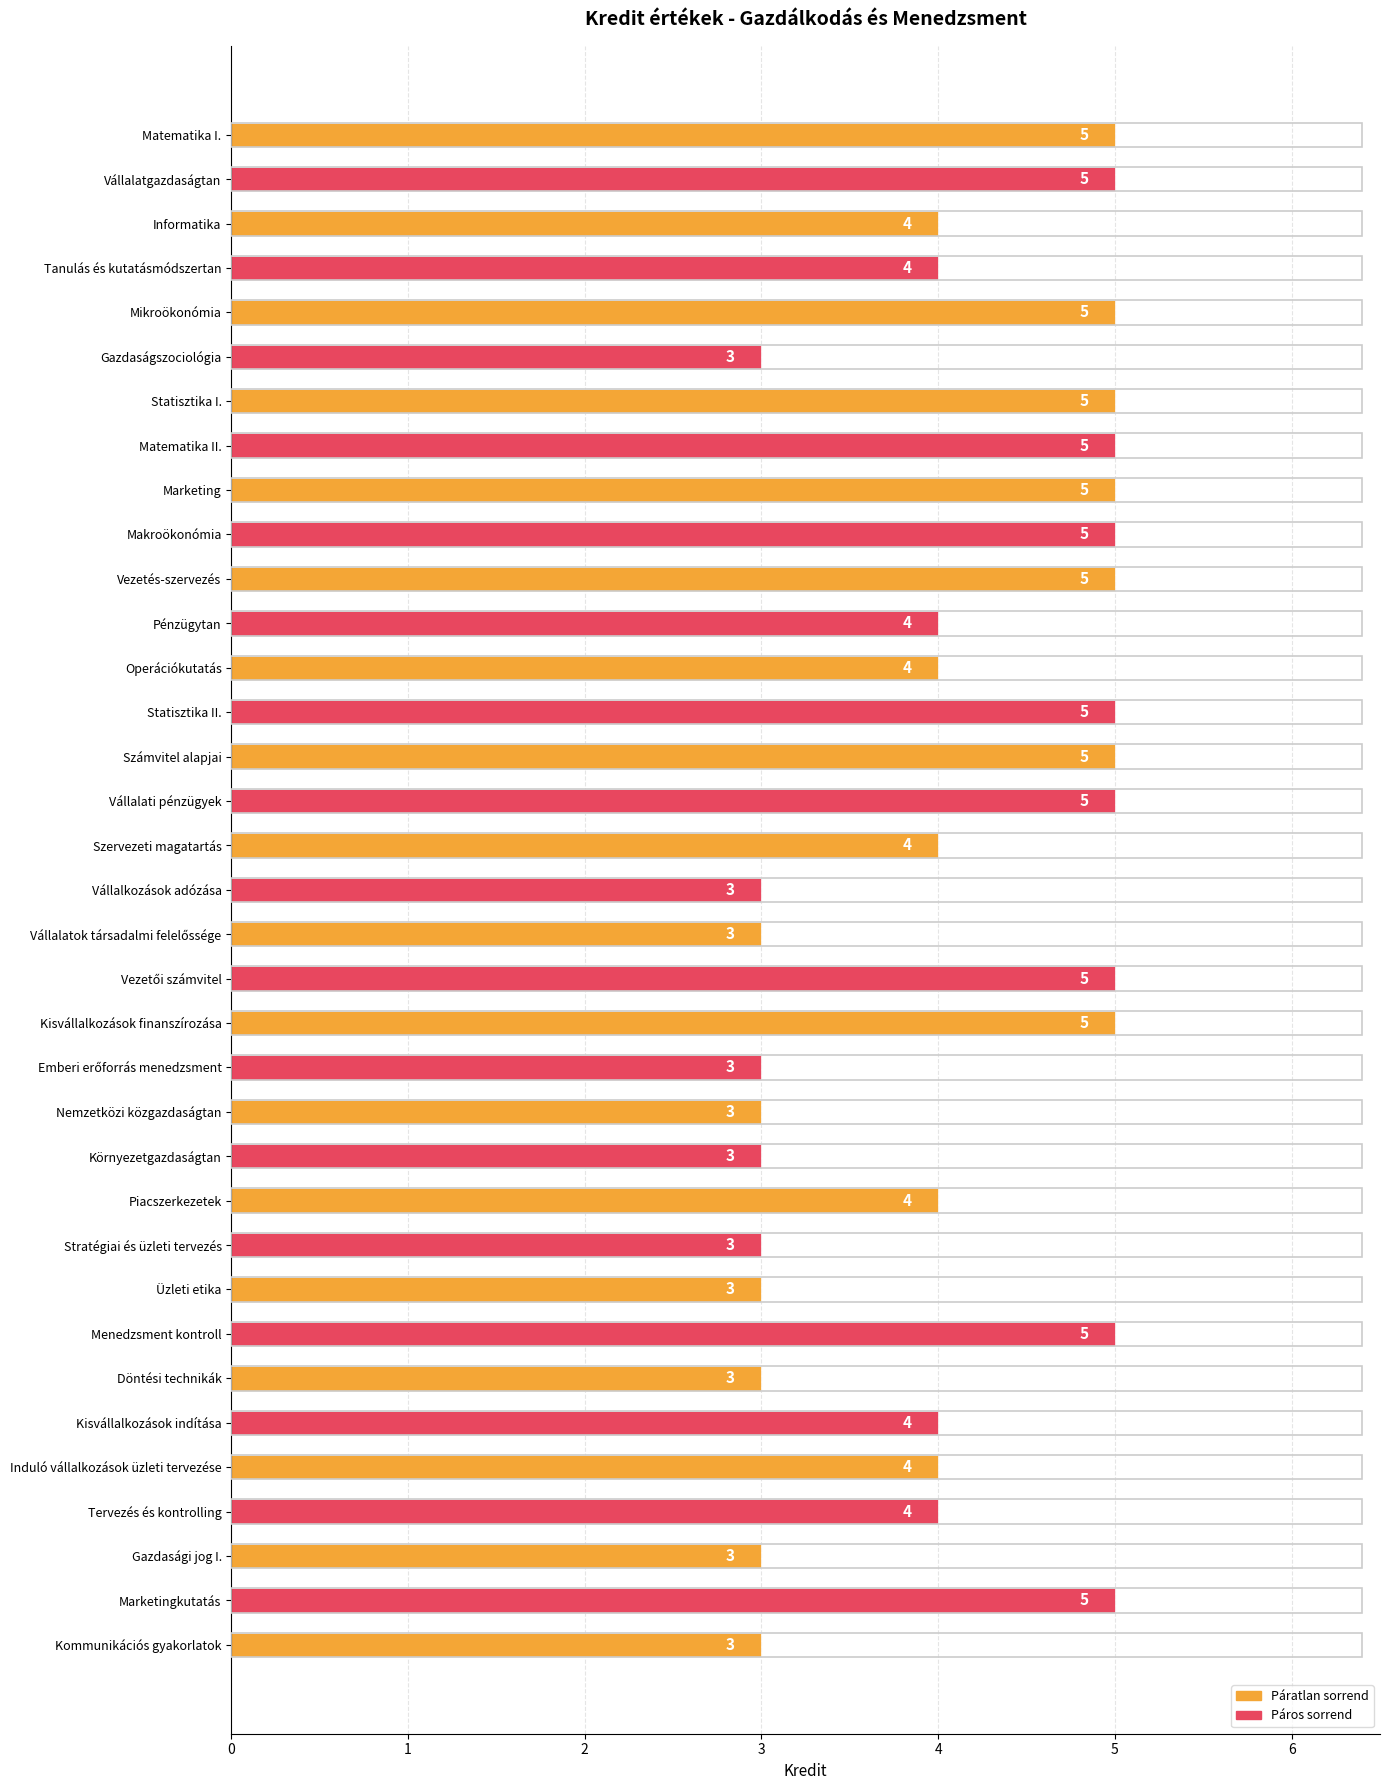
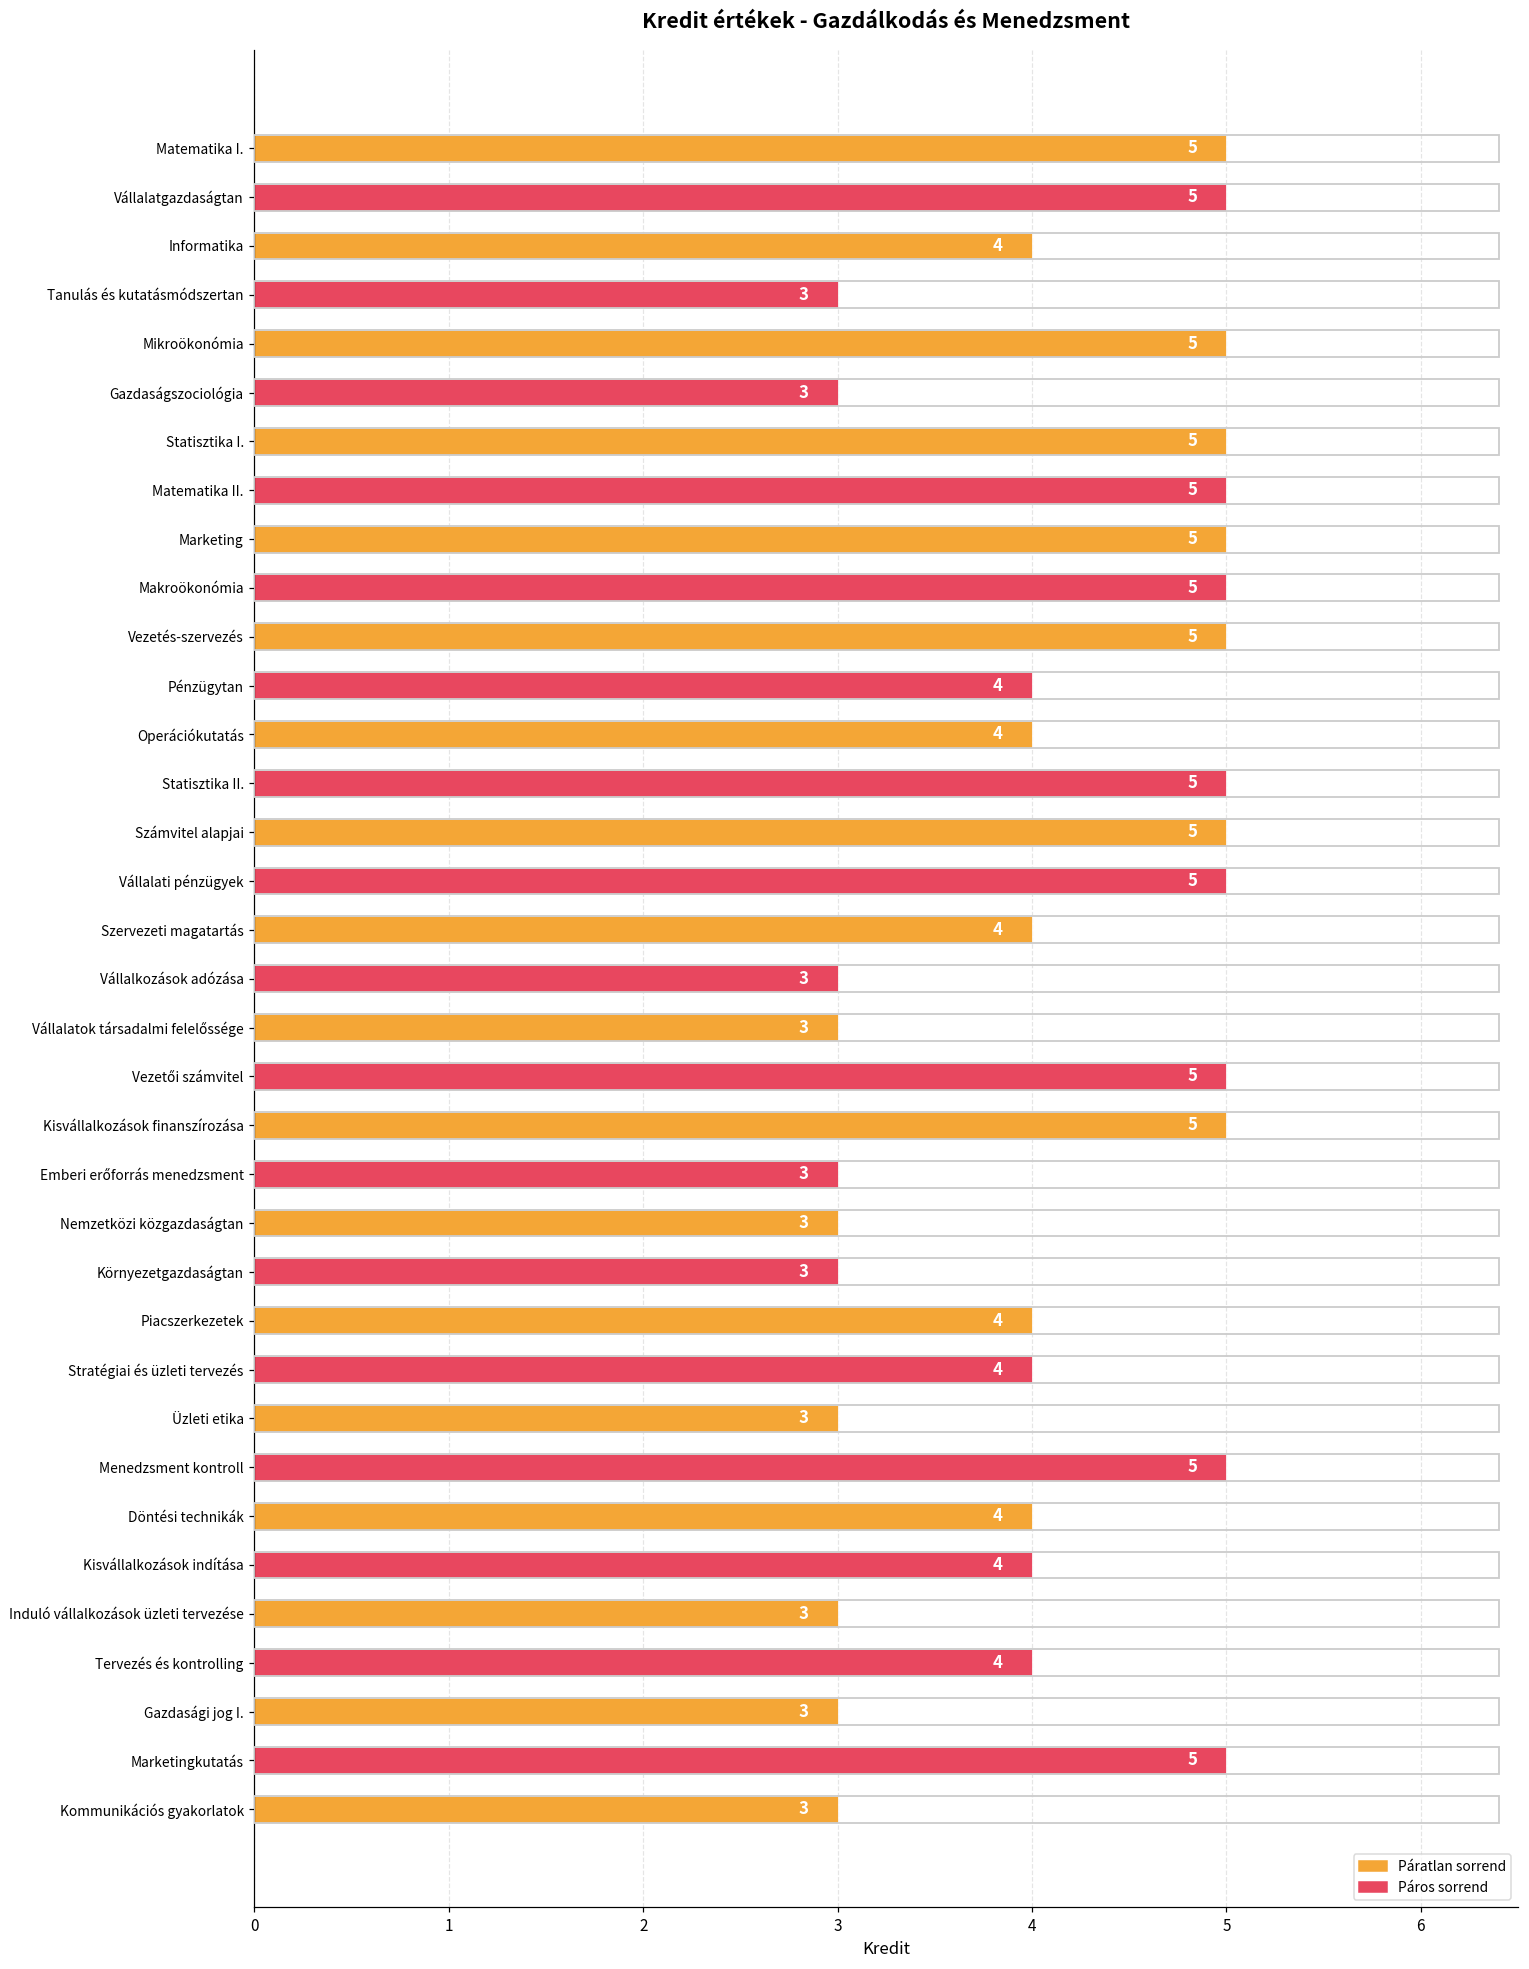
  {
    "Matematika I.": 5,
    "Vállalatgazdaságtan": 5,
    "Informatika": 4,
-   "Tanulás és kutatásmódszertan": 4,
+   "Tanulás és kutatásmódszertan": 3,
    "Mikroökonómia": 5,
    "Gazdaságszociológia": 3,
    "Statisztika I.": 5,
    "Matematika II.": 5,
    "Marketing": 5,
    "Makroökonómia": 5,
    "Vezetés-szervezés": 5,
    "Pénzügytan": 4,
    "Operációkutatás": 4,
    "Statisztika II.": 5,
    "Számvitel alapjai": 5,
    "Vállalati pénzügyek": 5,
    "Szervezeti magatartás": 4,
    "Vállalkozások adózása": 3,
    "Vállalatok társadalmi felelőssége": 3,
    "Vezetői számvitel": 5,
    "Kisvállalkozások finanszírozása": 5,
    "Emberi erőforrás menedzsment": 3,
    "Nemzetközi közgazdaságtan": 3,
    "Környezetgazdaságtan": 3,
    "Piacszerkezetek": 4,
-   "Stratégiai és üzleti tervezés": 3,
+   "Stratégiai és üzleti tervezés": 4,
    "Üzleti etika": 3,
    "Menedzsment kontroll": 5,
-   "Döntési technikák": 3,
+   "Döntési technikák": 4,
    "Kisvállalkozások indítása": 4,
-   "Induló vállalkozások üzleti tervezése": 4,
+   "Induló vállalkozások üzleti tervezése": 3,
    "Tervezés és kontrolling": 4,
    "Gazdasági jog I.": 3,
    "Marketingkutatás": 5,
    "Kommunikációs gyakorlatok": 3
  }
